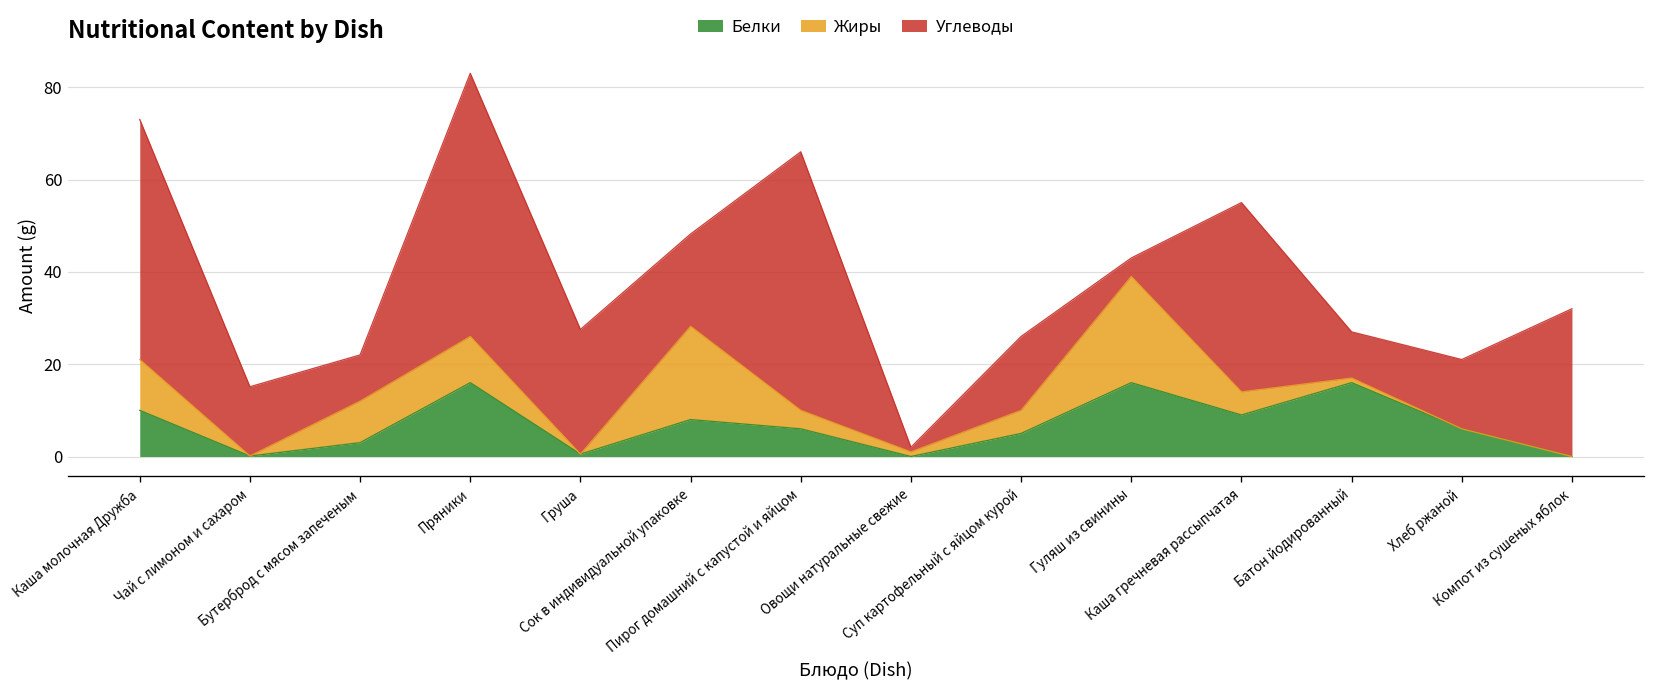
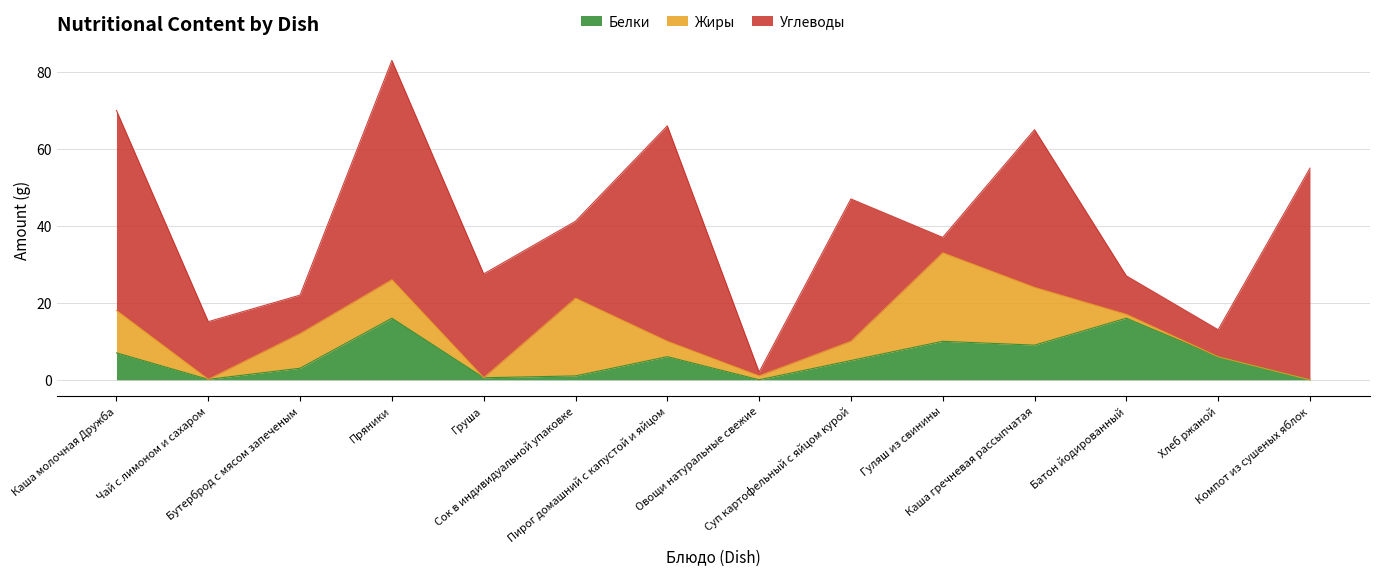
  {
    "Белки": {
-     "Каша молочная Дружба": 10,
+     "Каша молочная Дружба": 7,
      "Бутерброд с мясом запеченым": 3,
      "Пряники": 16,
-     "Сок в индивидуальной упаковке": 8,
+     "Сок в индивидуальной упаковке": 1,
      "Пирог домашний с капустой и яйцом": 6,
      "Овощи натуральные свежие": 0,
      "Суп картофельный с яйцом курой": 5,
-     "Гуляш из свинины": 16,
+     "Гуляш из свинины": 10,
      "Каша гречневая рассыпчатая": 9,
      "Батон йодированный": 16
    },
    "Жиры": {
      "Каша молочная Дружба": 11,
      "Бутерброд с мясом запеченым": 9,
      "Пряники": 10,
      "Сок в индивидуальной упаковке": 20,
      "Пирог домашний с капустой и яйцом": 4,
      "Овощи натуральные свежие": 1,
      "Суп картофельный с яйцом курой": 5,
      "Гуляш из свинины": 23,
-     "Каша гречневая рассыпчатая": 5,
+     "Каша гречневая рассыпчатая": 15,
      "Батон йодированный": 1
    },
    "Углеводы": {
      "Каша молочная Дружба": 52,
      "Чай с лимоном и сахаром": 15,
      "Бутерброд с мясом запеченым": 10,
      "Пряники": 57,
      "Груша": 27,
      "Сок в индивидуальной упаковке": 20,
      "Пирог домашний с капустой и яйцом": 56,
      "Овощи натуральные свежие": 1,
-     "Суп картофельный с яйцом курой": 16,
+     "Суп картофельный с яйцом курой": 37,
      "Гуляш из свинины": 4,
      "Каша гречневая рассыпчатая": 41,
      "Батон йодированный": 10,
-     "Хлеб ржаной": 15,
-     "Компот из сушеных яблок": 32
+     "Хлеб ржаной": 7,
+     "Компот из сушеных яблок": 55
    }
  }
